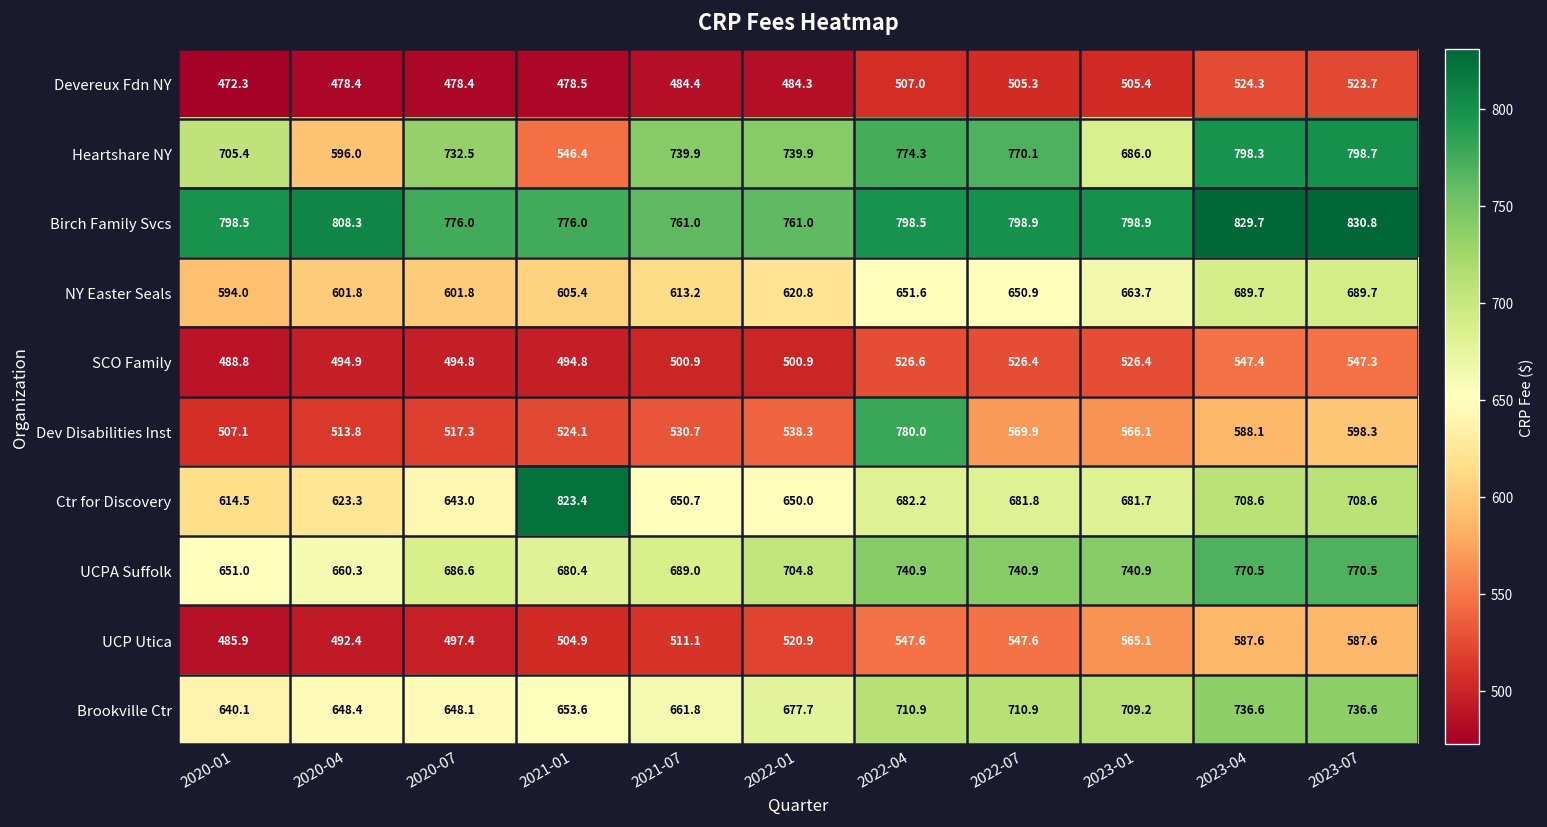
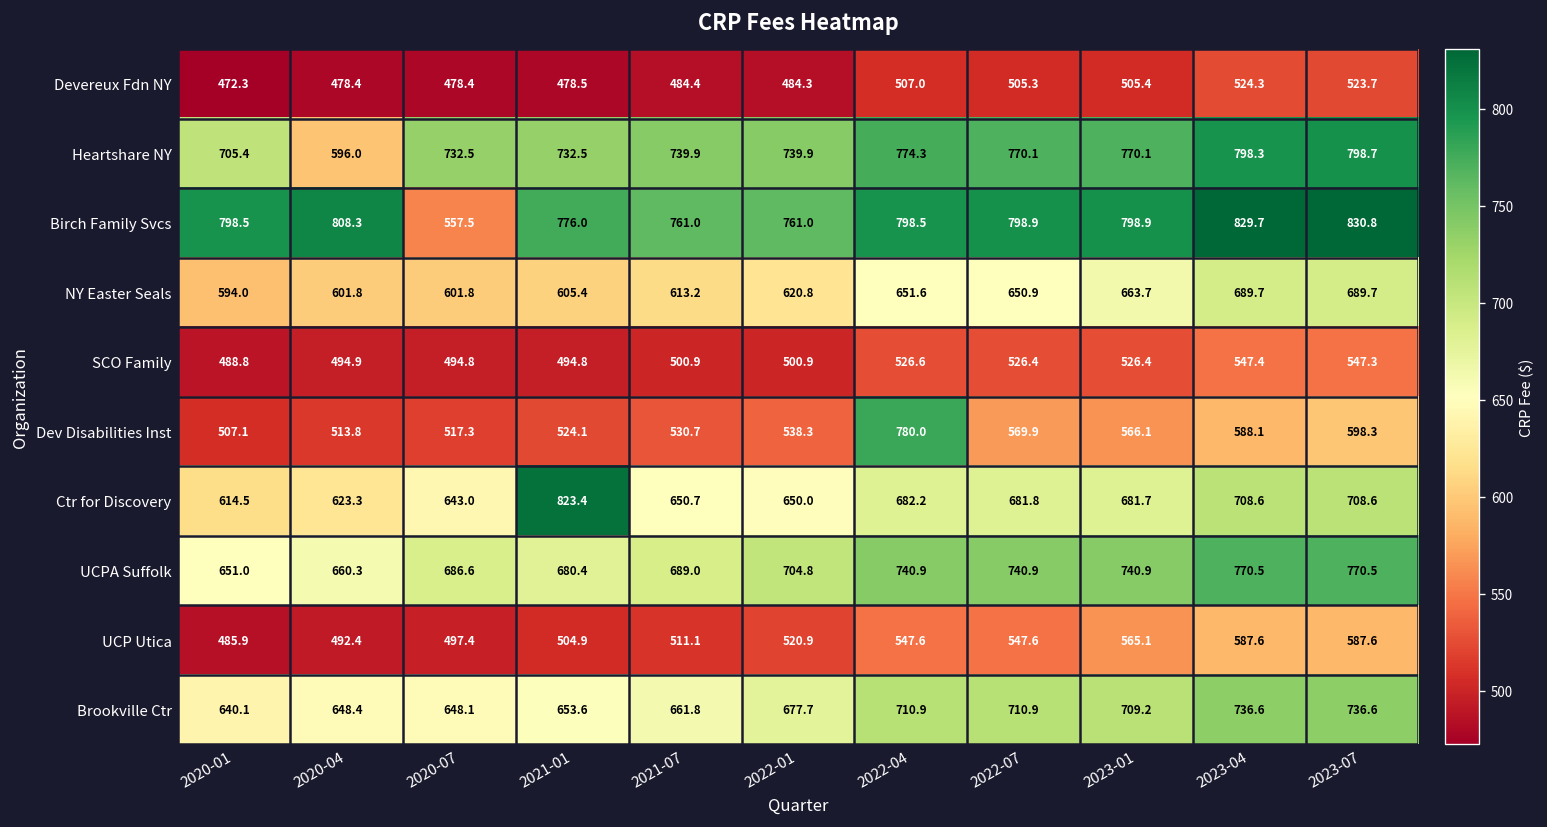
  {
    "Devereux Fdn NY": {
      "2020-01": 472.3,
      "2020-04": 478.4,
      "2020-07": 478.4,
      "2021-01": 478.5,
      "2021-07": 484.4,
      "2022-01": 484.3,
      "2022-04": 507.0,
      "2022-07": 505.3,
      "2023-01": 505.4,
      "2023-04": 524.3,
      "2023-07": 523.7
    },
    "Heartshare NY": {
      "2020-01": 705.4,
      "2020-04": 596.0,
      "2020-07": 732.5,
-     "2021-01": 546.4,
+     "2021-01": 732.5,
      "2021-07": 739.9,
      "2022-01": 739.9,
      "2022-04": 774.3,
      "2022-07": 770.1,
-     "2023-01": 686.0,
+     "2023-01": 770.1,
      "2023-04": 798.3,
      "2023-07": 798.7
    },
    "Birch Family Svcs": {
      "2020-01": 798.5,
      "2020-04": 808.3,
-     "2020-07": 776.0,
+     "2020-07": 557.5,
      "2021-01": 776.0,
      "2021-07": 761.0,
      "2022-01": 761.0,
      "2022-04": 798.5,
      "2022-07": 798.9,
      "2023-01": 798.9,
      "2023-04": 829.7,
      "2023-07": 830.8
    },
    "NY Easter Seals": {
      "2020-01": 594.0,
      "2020-04": 601.8,
      "2020-07": 601.8,
      "2021-01": 605.4,
      "2021-07": 613.2,
      "2022-01": 620.8,
      "2022-04": 651.6,
      "2022-07": 650.9,
      "2023-01": 663.7,
      "2023-04": 689.7,
      "2023-07": 689.7
    },
    "SCO Family": {
      "2020-01": 488.8,
      "2020-04": 494.9,
      "2020-07": 494.8,
      "2021-01": 494.8,
      "2021-07": 500.9,
      "2022-01": 500.9,
      "2022-04": 526.6,
      "2022-07": 526.4,
      "2023-01": 526.4,
      "2023-04": 547.4,
      "2023-07": 547.3
    },
    "Dev Disabilities Inst": {
      "2020-01": 507.1,
      "2020-04": 513.8,
      "2020-07": 517.3,
      "2021-01": 524.1,
      "2021-07": 530.7,
      "2022-01": 538.3,
      "2022-04": 780.0,
      "2022-07": 569.9,
      "2023-01": 566.1,
      "2023-04": 588.1,
      "2023-07": 598.3
    },
    "Ctr for Discovery": {
      "2020-01": 614.5,
      "2020-04": 623.3,
      "2020-07": 643.0,
      "2021-01": 823.4,
      "2021-07": 650.7,
      "2022-01": 650.0,
      "2022-04": 682.2,
      "2022-07": 681.8,
      "2023-01": 681.7,
      "2023-04": 708.6,
      "2023-07": 708.6
    },
    "UCPA Suffolk": {
      "2020-01": 651.0,
      "2020-04": 660.3,
      "2020-07": 686.6,
      "2021-01": 680.4,
      "2021-07": 689.0,
      "2022-01": 704.8,
      "2022-04": 740.9,
      "2022-07": 740.9,
      "2023-01": 740.9,
      "2023-04": 770.5,
      "2023-07": 770.5
    },
    "UCP Utica": {
      "2020-01": 485.9,
      "2020-04": 492.4,
      "2020-07": 497.4,
      "2021-01": 504.9,
      "2021-07": 511.1,
      "2022-01": 520.9,
      "2022-04": 547.6,
      "2022-07": 547.6,
      "2023-01": 565.1,
      "2023-04": 587.6,
      "2023-07": 587.6
    },
    "Brookville Ctr": {
      "2020-01": 640.1,
      "2020-04": 648.4,
      "2020-07": 648.1,
      "2021-01": 653.6,
      "2021-07": 661.8,
      "2022-01": 677.7,
      "2022-04": 710.9,
      "2022-07": 710.9,
      "2023-01": 709.2,
      "2023-04": 736.6,
      "2023-07": 736.6
    }
  }
